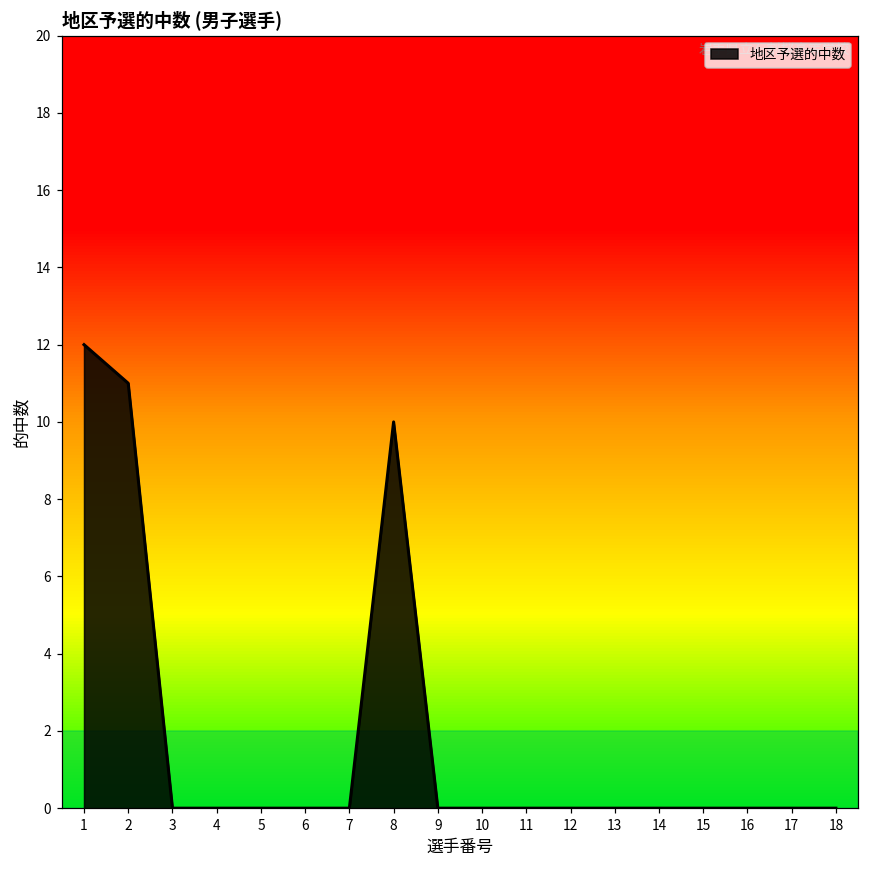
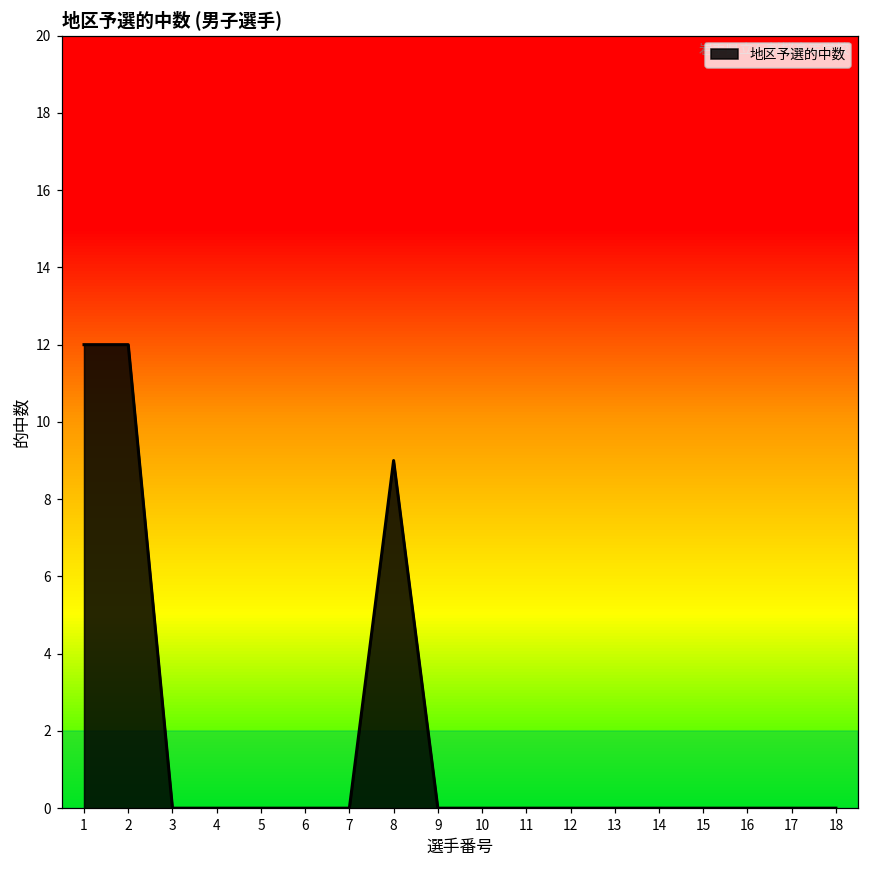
  {
    "1": 12,
-   "2": 11,
-   "8": 10
+   "2": 12,
+   "8": 9
  }
